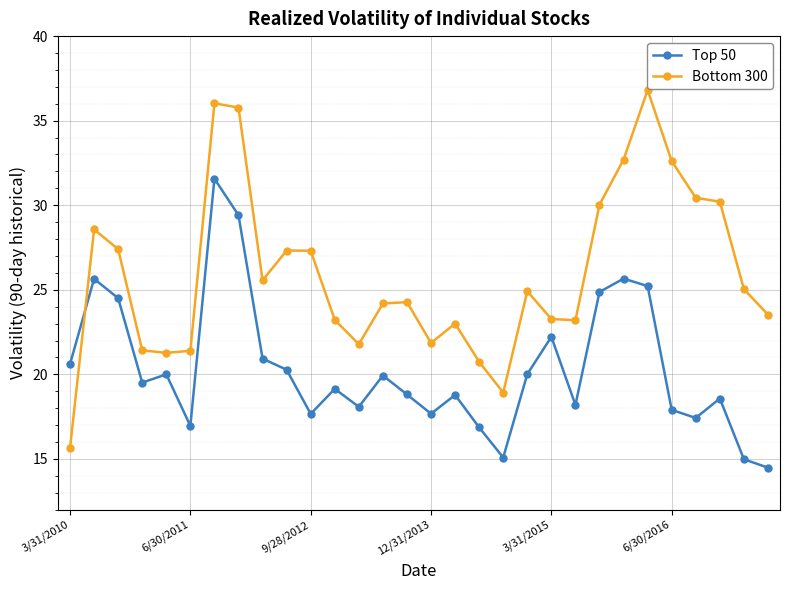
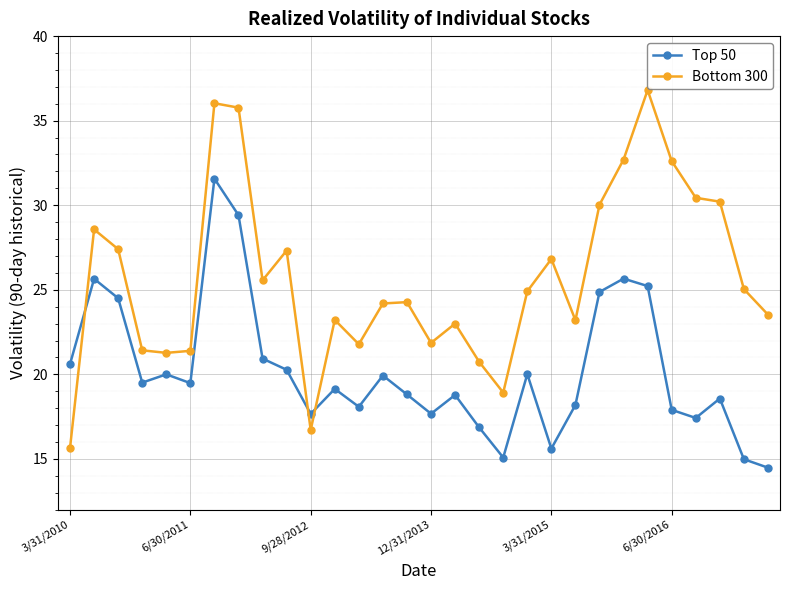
  {
    "Top 50": {
      "3/31/2010": 20.6,
-     "6/30/2011": 17.0,
+     "6/30/2011": 19.5,
      "9/28/2012": 17.7,
      "12/31/2013": 17.7,
-     "3/31/2015": 22.2,
+     "3/31/2015": 15.6,
      "6/30/2016": 17.9
    },
    "Bottom 300": {
      "3/31/2010": 15.7,
      "6/30/2011": 21.4,
-     "9/28/2012": 27.3,
+     "9/28/2012": 16.7,
      "12/31/2013": 21.9,
-     "3/31/2015": 23.3,
+     "3/31/2015": 26.8,
      "6/30/2016": 32.6
    }
  }
